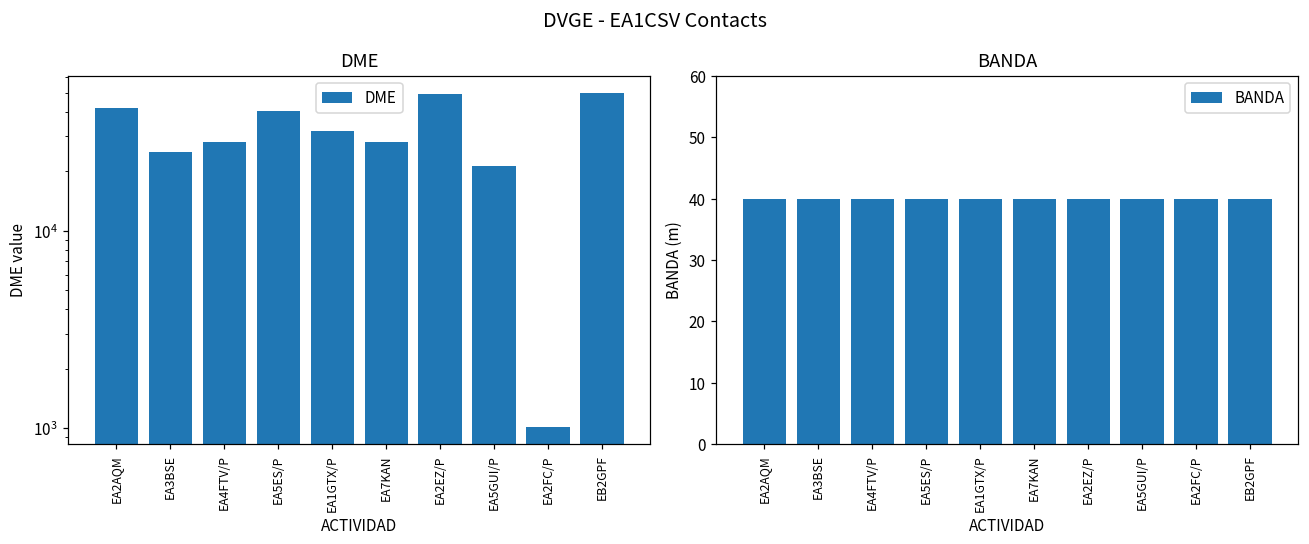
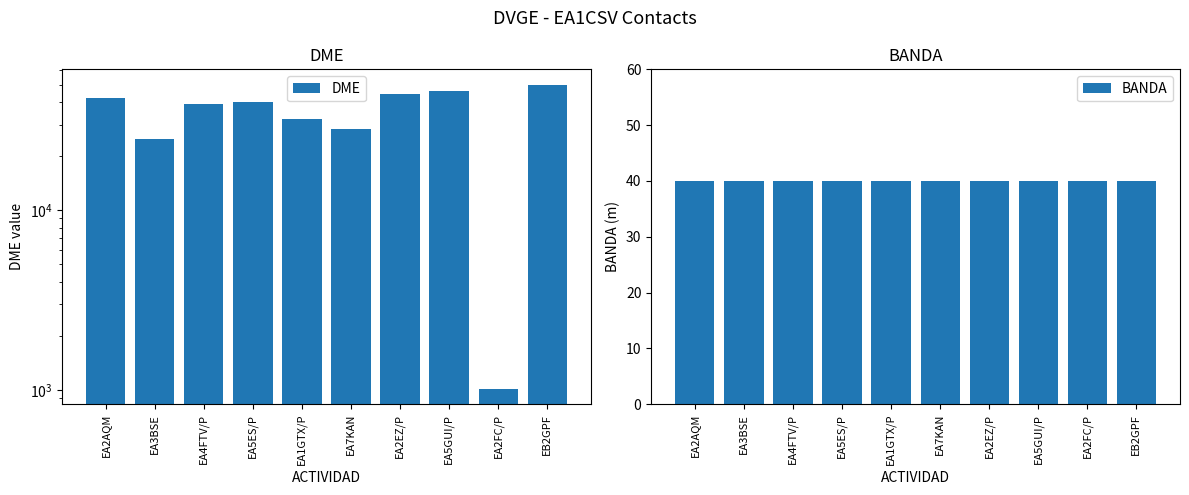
  {
    "DME": {
      "EA2AQM": 42000,
      "EA3BSE": 25000,
-     "EA4FTV/P": 28000,
+     "EA4FTV/P": 39000,
      "EA5ES/P": 40000,
      "EA1GTX/P": 32000,
      "EA7KAN": 28000,
-     "EA2EZ/P": 49000,
-     "EA5GUI/P": 21000,
+     "EA2EZ/P": 44000,
+     "EA5GUI/P": 46000,
      "EA2FC/P": 1000,
      "EB2GPF": 50000
    },
    "BANDA": {
      "EA2AQM": 40,
      "EA3BSE": 40,
      "EA4FTV/P": 40,
      "EA5ES/P": 40,
      "EA1GTX/P": 40,
      "EA7KAN": 40,
      "EA2EZ/P": 40,
      "EA5GUI/P": 40,
      "EA2FC/P": 40,
      "EB2GPF": 40
    }
  }
